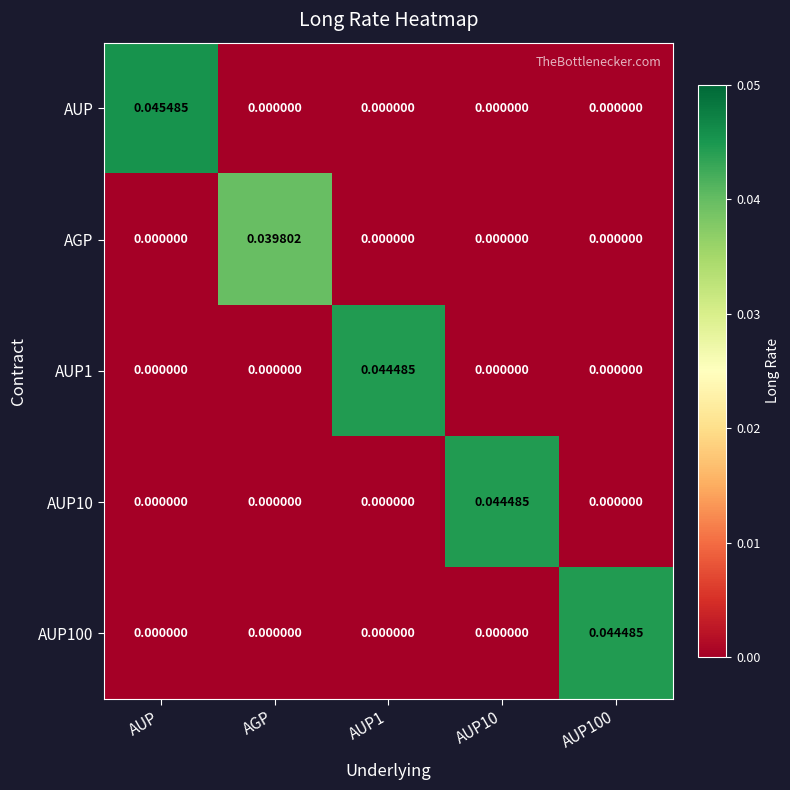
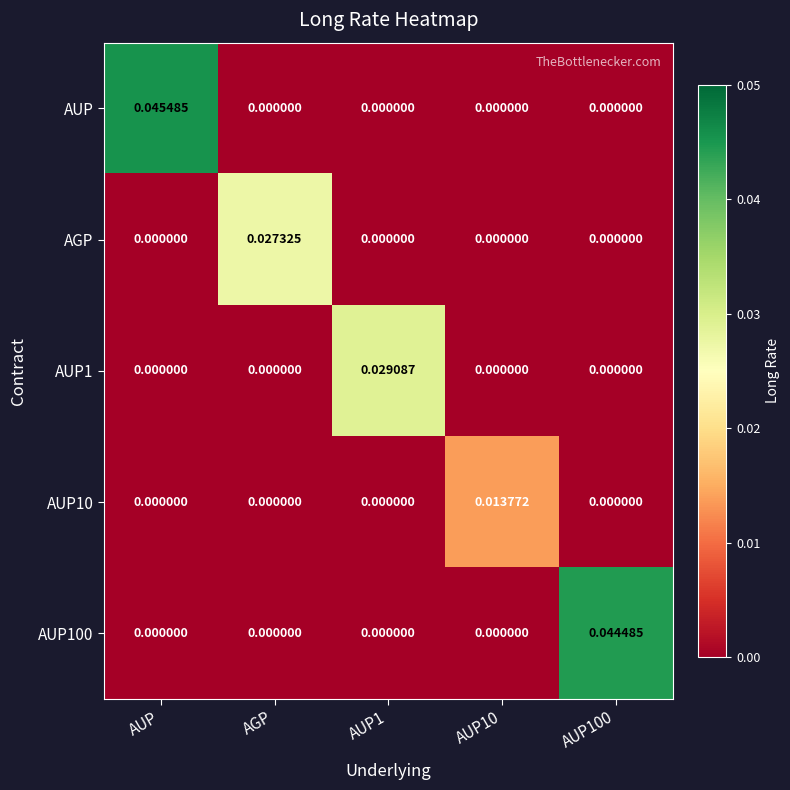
  {
    "AUP": {
      "AUP": 0.045485,
      "AGP": 0.000000,
      "AUP1": 0.000000,
      "AUP10": 0.000000
    },
    "AGP": {
      "AUP": 0.000000,
-     "AGP": 0.039802,
+     "AGP": 0.027325,
      "AUP1": 0.000000,
      "AUP10": 0.000000,
      "AUP100": 0.000000
    },
    "AUP1": {
      "AUP": 0.000000,
      "AGP": 0.000000,
-     "AUP1": 0.044485,
+     "AUP1": 0.029087,
      "AUP10": 0.000000,
      "AUP100": 0.000000
    },
    "AUP10": {
      "AUP": 0.000000,
      "AGP": 0.000000,
      "AUP1": 0.000000,
-     "AUP10": 0.044485,
+     "AUP10": 0.013772,
      "AUP100": 0.000000
    },
    "AUP100": {
      "AUP": 0.000000,
      "AGP": 0.000000,
      "AUP1": 0.000000,
      "AUP10": 0.000000,
      "AUP100": 0.044485
    }
  }
